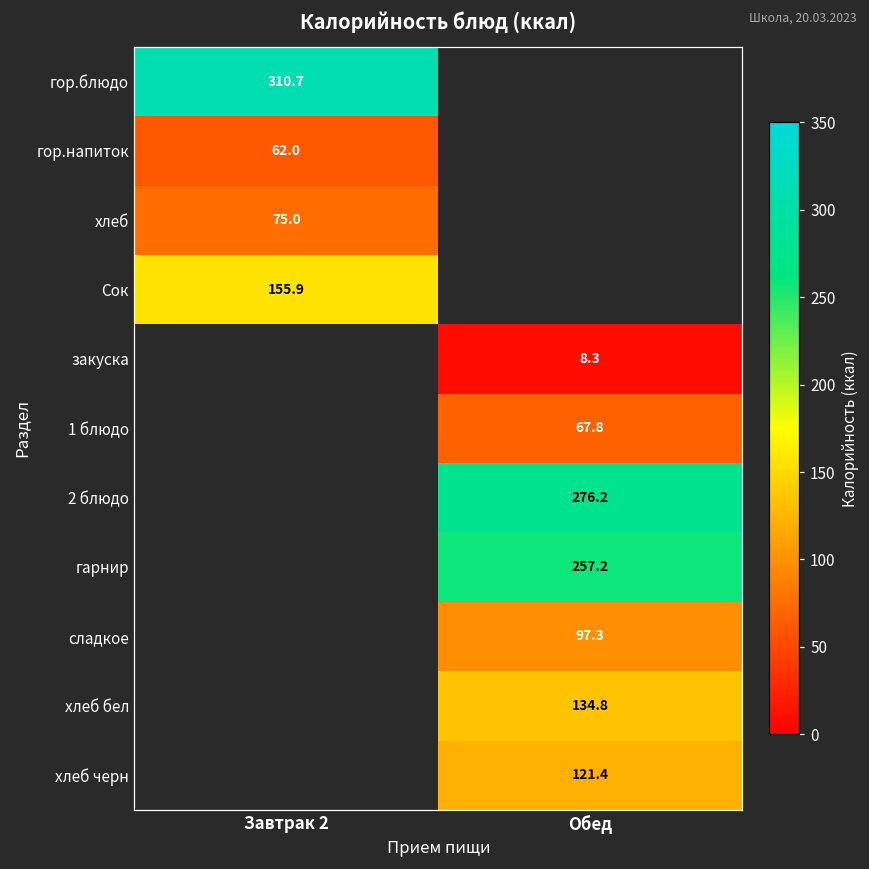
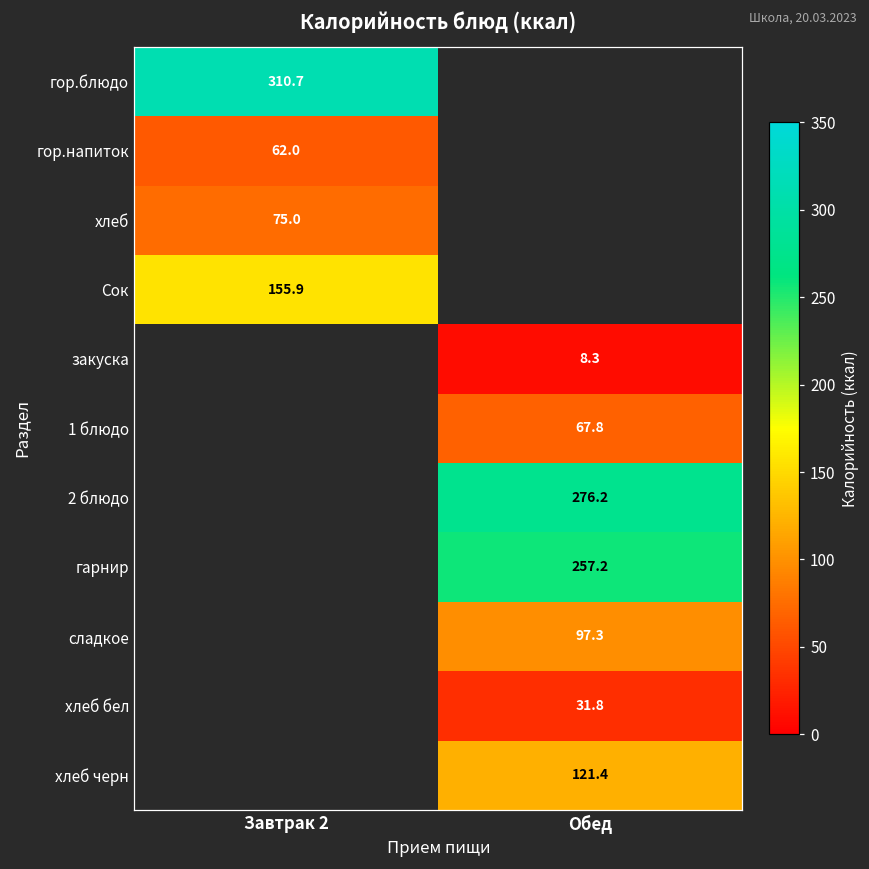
  {
    "гор.блюдо": {
      "Завтрак 2": 310.7
    },
    "гор.напиток": {
      "Завтрак 2": 62.0
    },
    "хлеб": {
      "Завтрак 2": 75.0
    },
    "Сок": {
      "Завтрак 2": 155.9
    },
    "закуска": {
      "Обед": 8.3
    },
    "1 блюдо": {
      "Обед": 67.8
    },
    "2 блюдо": {
      "Обед": 276.2
    },
    "гарнир": {
      "Обед": 257.2
    },
    "сладкое": {
      "Обед": 97.3
    },
    "хлеб бел": {
-     "Обед": 134.8
+     "Обед": 31.8
    },
    "хлеб черн": {
      "Обед": 121.4
    }
  }
